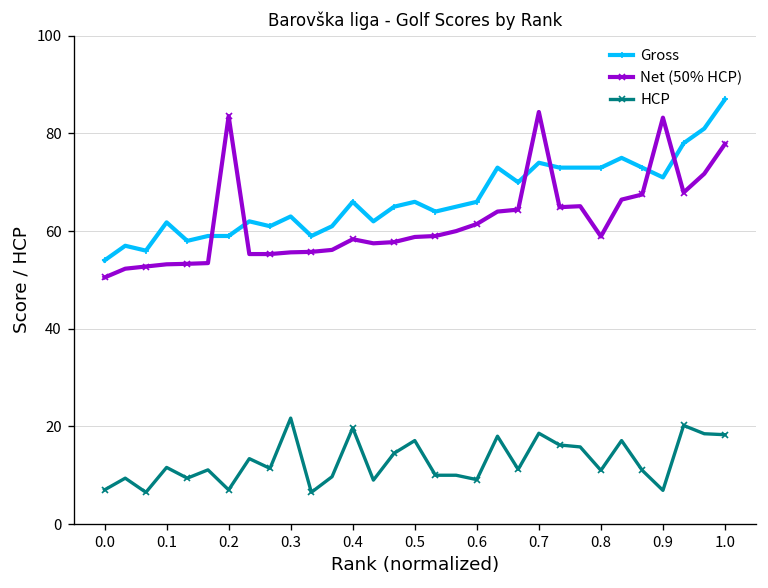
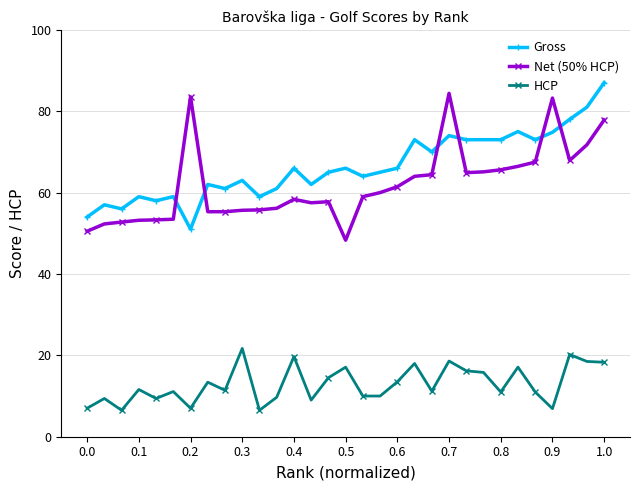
  {
    "Gross": {
      "0.0": 54,
-     "0.1": 62,
-     "0.2": 59,
+     "0.1": 59,
+     "0.2": 51,
      "0.3": 63,
      "0.4": 66,
      "0.5": 66,
      "0.6": 66,
      "0.7": 74,
      "0.8": 73,
-     "0.9": 71,
+     "0.9": 75,
      "1.0": 87
    },
    "Net (50% HCP)": {
      "0.0": 51,
      "0.1": 53,
      "0.2": 84,
      "0.3": 56,
      "0.4": 58,
-     "0.5": 59,
+     "0.5": 48,
      "0.6": 61,
      "0.7": 84,
-     "0.8": 59,
+     "0.8": 66,
      "0.9": 83,
      "1.0": 78
    },
    "HCP": {
      "0.0": 7,
      "0.1": 12,
      "0.2": 7,
      "0.3": 22,
      "0.4": 20,
      "0.5": 17,
-     "0.6": 9,
+     "0.6": 14,
      "0.7": 19,
      "0.8": 11,
      "0.9": 7,
      "1.0": 18
    }
  }
